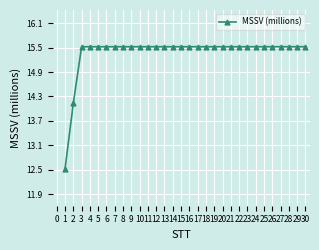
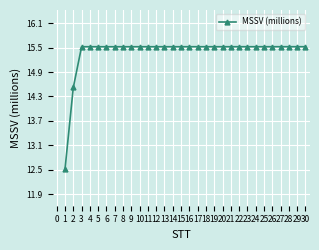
  {
    "1": 12.5,
-   "2": 14.1,
+   "2": 14.5,
    "3": 15.5,
    "4": 15.5,
    "5": 15.5,
    "6": 15.5,
    "7": 15.5,
    "8": 15.5,
    "9": 15.5,
    "10": 15.5,
    "11": 15.5,
    "12": 15.5,
    "13": 15.5,
    "14": 15.5,
    "15": 15.5,
    "16": 15.5,
    "17": 15.5,
    "18": 15.5,
    "19": 15.5,
    "20": 15.5,
    "21": 15.5,
    "22": 15.5,
    "23": 15.5,
    "24": 15.5,
    "25": 15.5,
    "26": 15.5,
    "27": 15.5,
    "28": 15.5,
    "29": 15.5,
    "30": 15.5
  }
